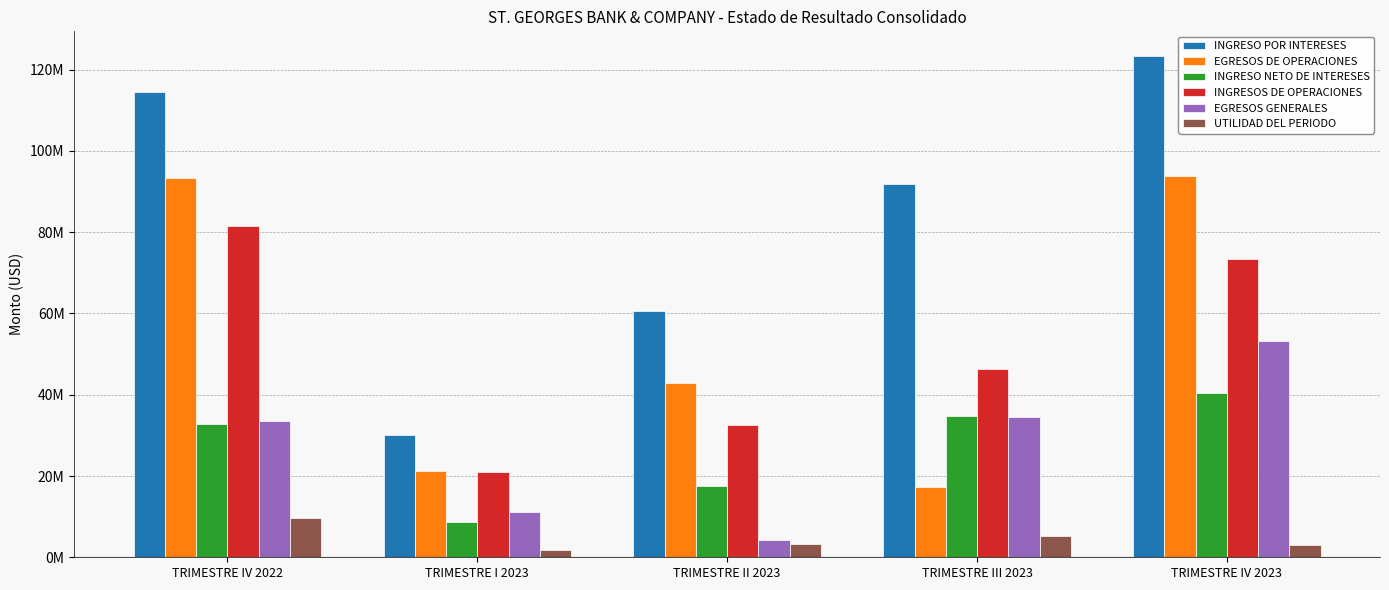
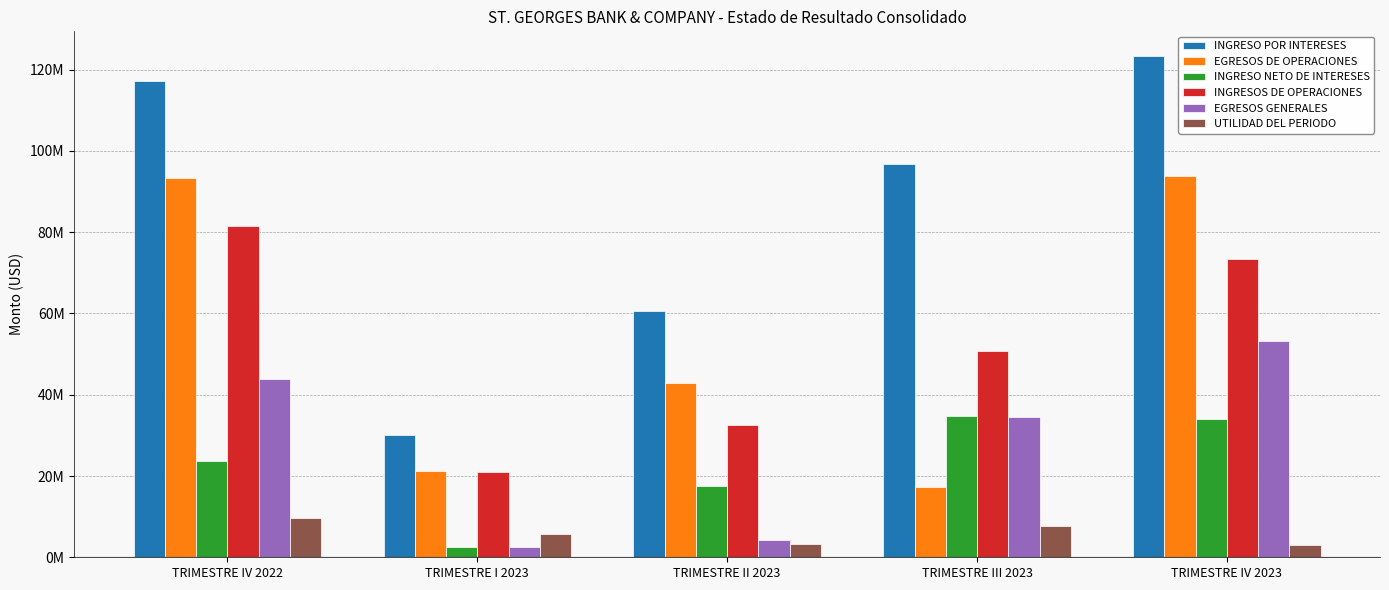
  {
    "INGRESO POR INTERESES": {
-     "TRIMESTRE IV 2022": 115000000,
+     "TRIMESTRE IV 2022": 117000000,
      "TRIMESTRE I 2023": 30000000,
      "TRIMESTRE II 2023": 61000000,
-     "TRIMESTRE III 2023": 92000000,
+     "TRIMESTRE III 2023": 97000000,
      "TRIMESTRE IV 2023": 123000000
    },
    "EGRESOS DE OPERACIONES": {
      "TRIMESTRE IV 2022": 93000000,
      "TRIMESTRE I 2023": 21000000,
      "TRIMESTRE II 2023": 43000000,
      "TRIMESTRE III 2023": 17000000,
      "TRIMESTRE IV 2023": 94000000
    },
    "INGRESO NETO DE INTERESES": {
-     "TRIMESTRE IV 2022": 33000000,
-     "TRIMESTRE I 2023": 9000000,
+     "TRIMESTRE IV 2022": 24000000,
+     "TRIMESTRE I 2023": 2000000,
      "TRIMESTRE II 2023": 18000000,
      "TRIMESTRE III 2023": 35000000,
-     "TRIMESTRE IV 2023": 40000000
+     "TRIMESTRE IV 2023": 34000000
    },
    "INGRESOS DE OPERACIONES": {
      "TRIMESTRE IV 2022": 81000000,
      "TRIMESTRE I 2023": 21000000,
      "TRIMESTRE II 2023": 33000000,
-     "TRIMESTRE III 2023": 46000000,
+     "TRIMESTRE III 2023": 51000000,
      "TRIMESTRE IV 2023": 73000000
    },
    "EGRESOS GENERALES": {
-     "TRIMESTRE IV 2022": 33000000,
-     "TRIMESTRE I 2023": 11000000,
+     "TRIMESTRE IV 2022": 44000000,
+     "TRIMESTRE I 2023": 3000000,
      "TRIMESTRE II 2023": 4000000,
      "TRIMESTRE III 2023": 35000000,
      "TRIMESTRE IV 2023": 53000000
    },
    "UTILIDAD DEL PERIODO": {
      "TRIMESTRE IV 2022": 10000000,
-     "TRIMESTRE I 2023": 2000000,
+     "TRIMESTRE I 2023": 6000000,
      "TRIMESTRE II 2023": 3000000,
-     "TRIMESTRE III 2023": 5000000,
+     "TRIMESTRE III 2023": 8000000,
      "TRIMESTRE IV 2023": 3000000
    }
  }
